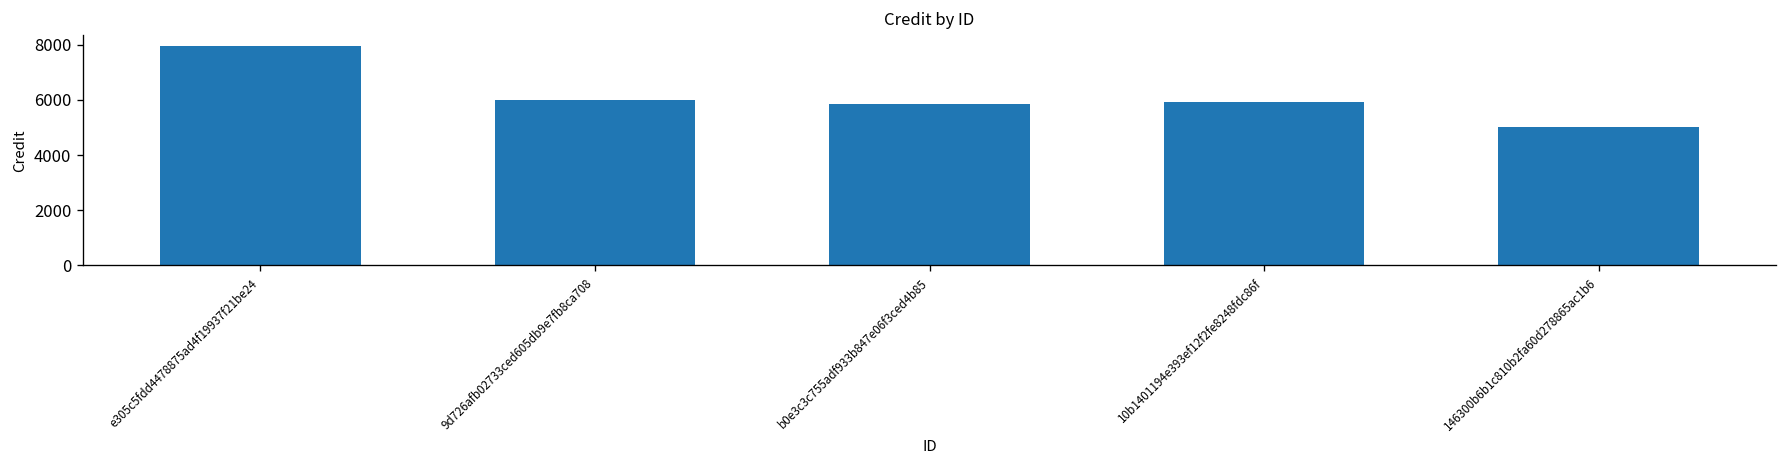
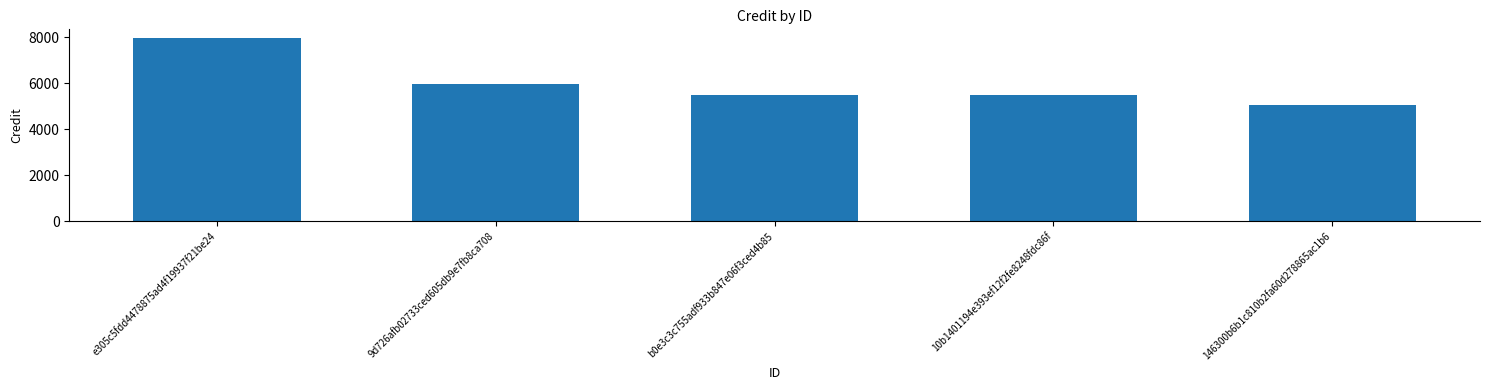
  {
    "e305c5fdd4478875ad4f19937f21be24": 7900,
    "9d726afb02733ced605db9e7fb8ca708": 6000,
-   "b0e3c3c755adf933b847e06f3ced4b85": 5900,
-   "10b1401194e393ef12f2fe8248fdc86f": 5900,
+   "b0e3c3c755adf933b847e06f3ced4b85": 5500,
+   "10b1401194e393ef12f2fe8248fdc86f": 5500,
    "146300b6b1c810b2fa60d278865ac1b6": 5000
  }
